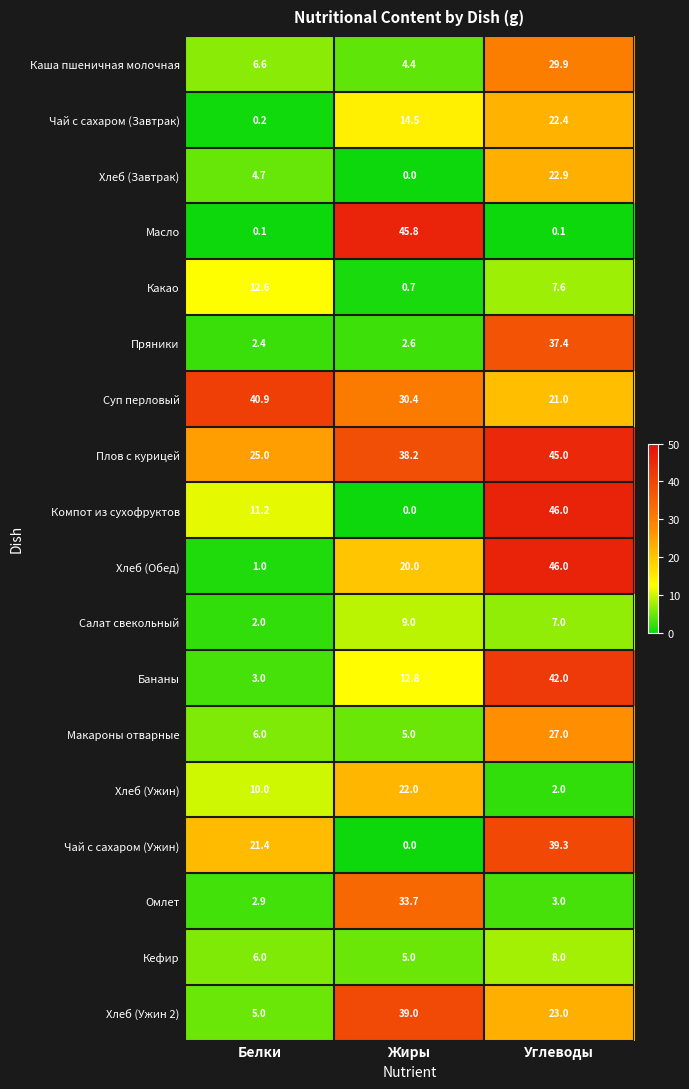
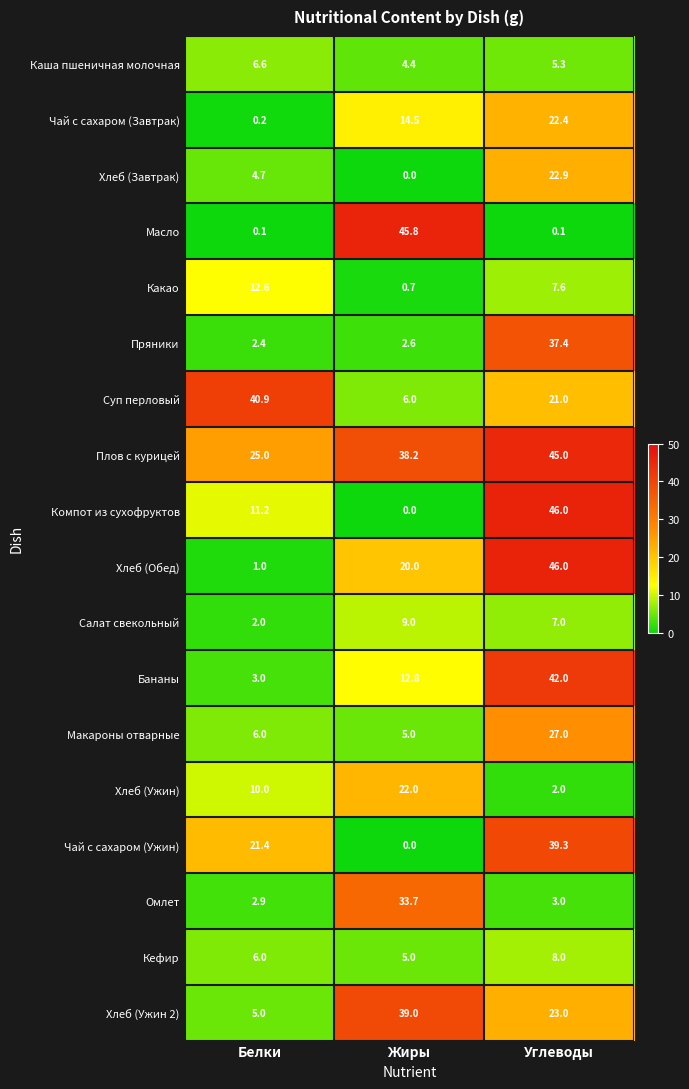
  {
    "Каша пшеничная молочная": {
      "Белки": 6.6,
      "Жиры": 4.4,
-     "Углеводы": 29.9
+     "Углеводы": 5.3
    },
    "Чай с сахаром (Завтрак)": {
      "Белки": 0.2,
      "Жиры": 14.5,
      "Углеводы": 22.4
    },
    "Хлеб (Завтрак)": {
      "Белки": 4.7,
      "Жиры": 0.0,
      "Углеводы": 22.9
    },
    "Масло": {
      "Белки": 0.1,
      "Жиры": 45.8,
      "Углеводы": 0.1
    },
    "Какао": {
      "Белки": 12.6,
      "Жиры": 0.7,
      "Углеводы": 7.6
    },
    "Пряники": {
      "Белки": 2.4,
      "Жиры": 2.6,
      "Углеводы": 37.4
    },
    "Суп перловый": {
      "Белки": 40.9,
-     "Жиры": 30.4,
+     "Жиры": 6.0,
      "Углеводы": 21.0
    },
    "Плов с курицей": {
      "Белки": 25.0,
      "Жиры": 38.2,
      "Углеводы": 45.0
    },
    "Компот из сухофруктов": {
      "Белки": 11.2,
      "Жиры": 0.0,
      "Углеводы": 46.0
    },
    "Хлеб (Обед)": {
      "Белки": 1.0,
      "Жиры": 20.0,
      "Углеводы": 46.0
    },
    "Салат свекольный": {
      "Белки": 2.0,
      "Жиры": 9.0,
      "Углеводы": 7.0
    },
    "Бананы": {
      "Белки": 3.0,
      "Жиры": 12.8,
      "Углеводы": 42.0
    },
    "Макароны отварные": {
      "Белки": 6.0,
      "Жиры": 5.0,
      "Углеводы": 27.0
    },
    "Хлеб (Ужин)": {
      "Белки": 10.0,
      "Жиры": 22.0,
      "Углеводы": 2.0
    },
    "Чай с сахаром (Ужин)": {
      "Белки": 21.4,
      "Жиры": 0.0,
      "Углеводы": 39.3
    },
    "Омлет": {
      "Белки": 2.9,
      "Жиры": 33.7,
      "Углеводы": 3.0
    },
    "Кефир": {
      "Белки": 6.0,
      "Жиры": 5.0,
      "Углеводы": 8.0
    },
    "Хлеб (Ужин 2)": {
      "Белки": 5.0,
      "Жиры": 39.0,
      "Углеводы": 23.0
    }
  }
